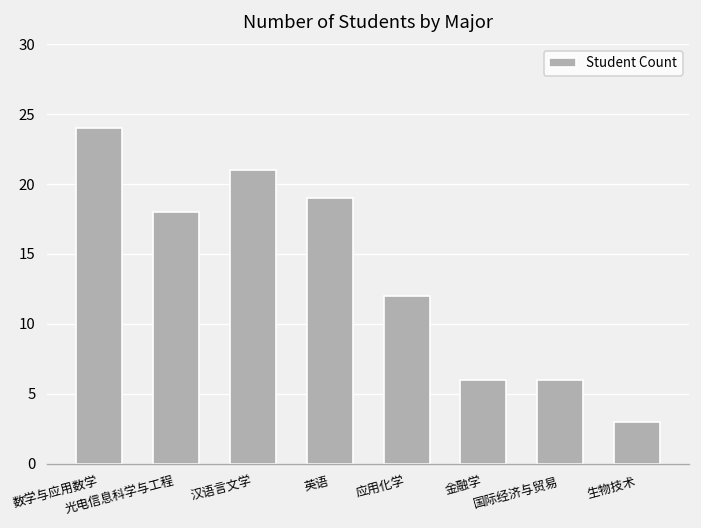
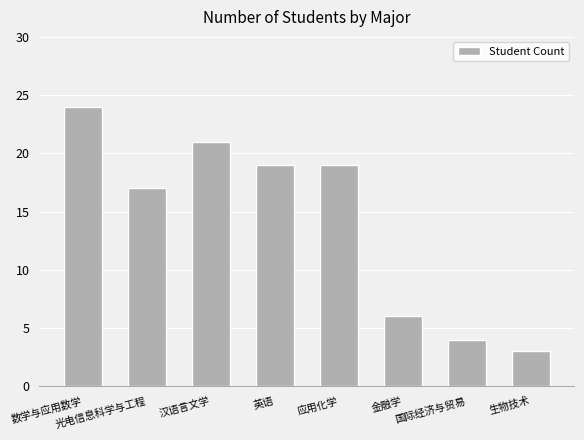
  {
    "数学与应用数学": 24,
-   "光电信息科学与工程": 18,
+   "光电信息科学与工程": 17,
    "汉语言文学": 21,
    "英语": 19,
-   "应用化学": 12,
+   "应用化学": 19,
    "金融学": 6,
-   "国际经济与贸易": 6,
+   "国际经济与贸易": 4,
    "生物技术": 3
  }
